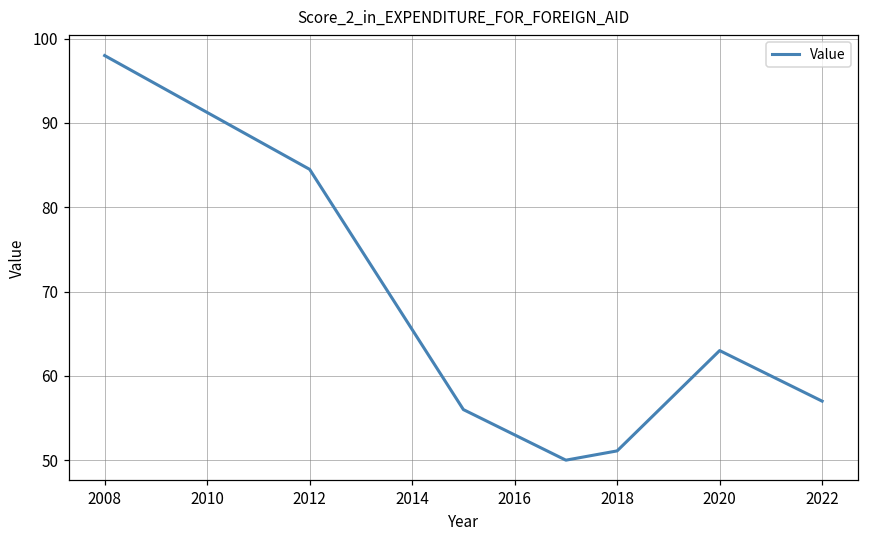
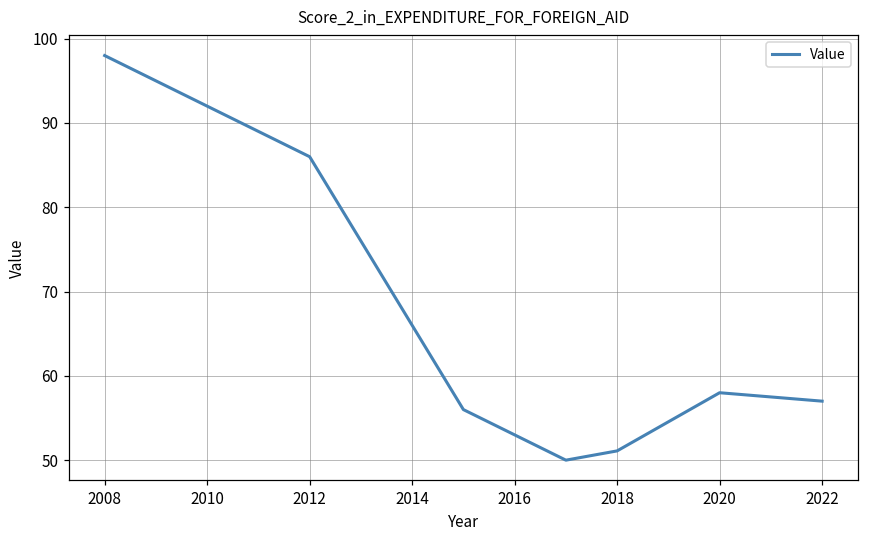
  {
    "2008": 98,
-   "2012": 85,
+   "2012": 86,
    "2018": 51,
-   "2020": 63,
+   "2020": 58,
    "2022": 57
  }
